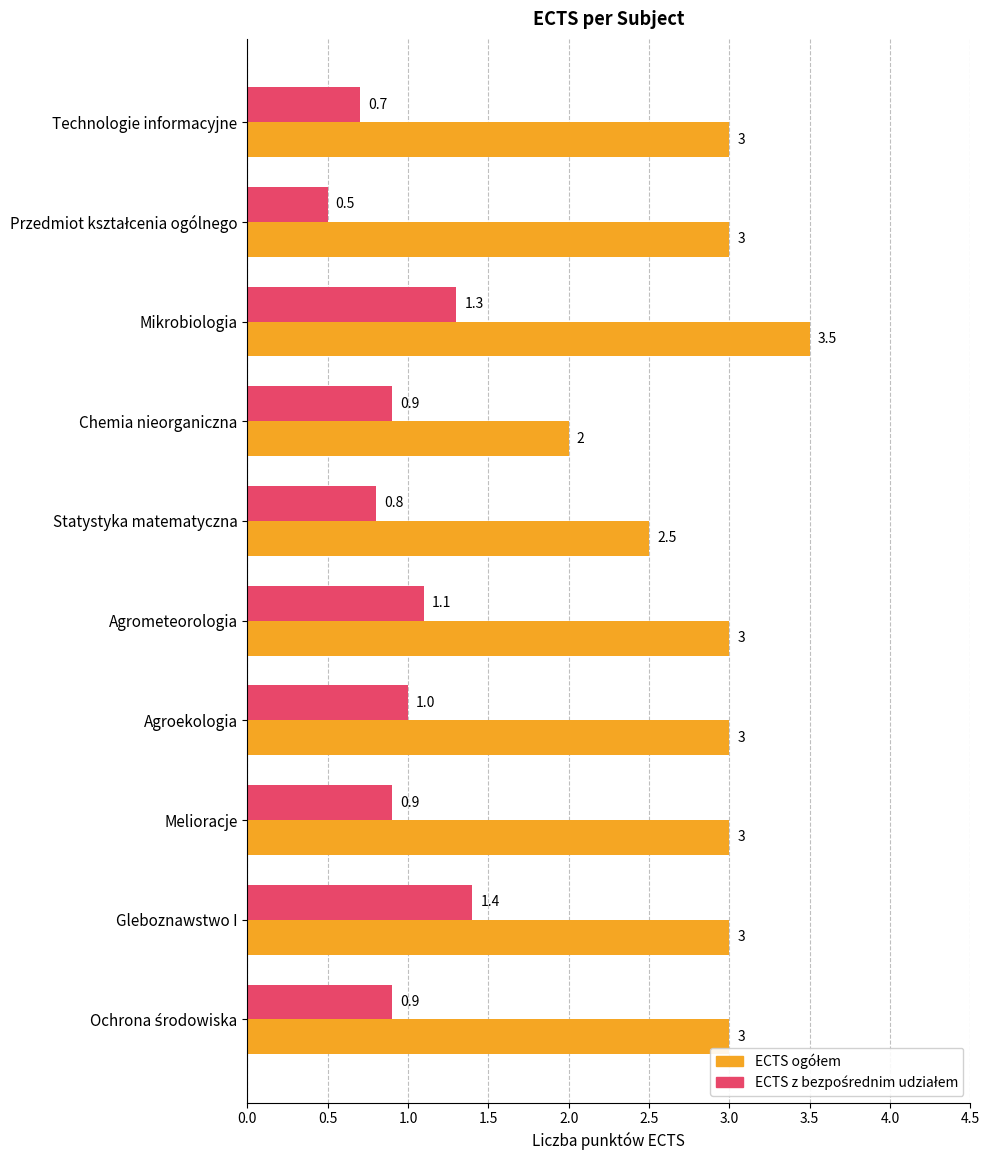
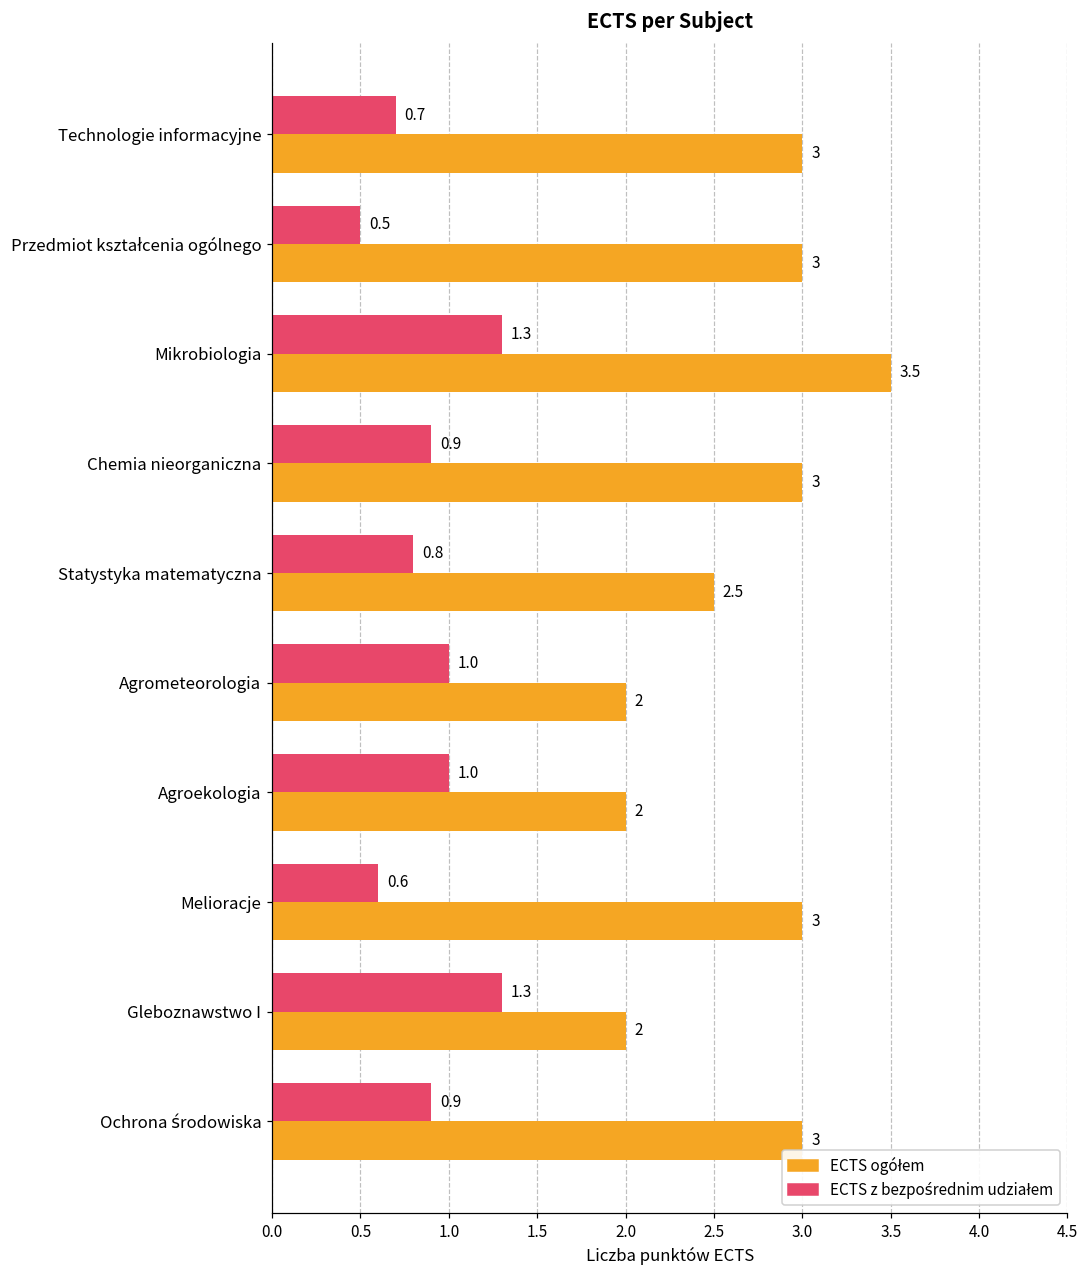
  {
    "ECTS ogółem": {
      "Technologie informacyjne": 3,
      "Przedmiot kształcenia ogólnego": 3,
      "Mikrobiologia": 3.5,
-     "Chemia nieorganiczna": 2,
+     "Chemia nieorganiczna": 3,
      "Statystyka matematyczna": 2.5,
-     "Agrometeorologia": 3,
-     "Agroekologia": 3,
+     "Agrometeorologia": 2,
+     "Agroekologia": 2,
      "Melioracje": 3,
-     "Gleboznawstwo I": 3,
+     "Gleboznawstwo I": 2,
      "Ochrona środowiska": 3
    },
    "ECTS z bezpośrednim udziałem": {
      "Technologie informacyjne": 0.7,
      "Przedmiot kształcenia ogólnego": 0.5,
      "Mikrobiologia": 1.3,
      "Chemia nieorganiczna": 0.9,
      "Statystyka matematyczna": 0.8,
-     "Agrometeorologia": 1.1,
+     "Agrometeorologia": 1.0,
      "Agroekologia": 1.0,
-     "Melioracje": 0.9,
-     "Gleboznawstwo I": 1.4,
+     "Melioracje": 0.6,
+     "Gleboznawstwo I": 1.3,
      "Ochrona środowiska": 0.9
    }
  }
